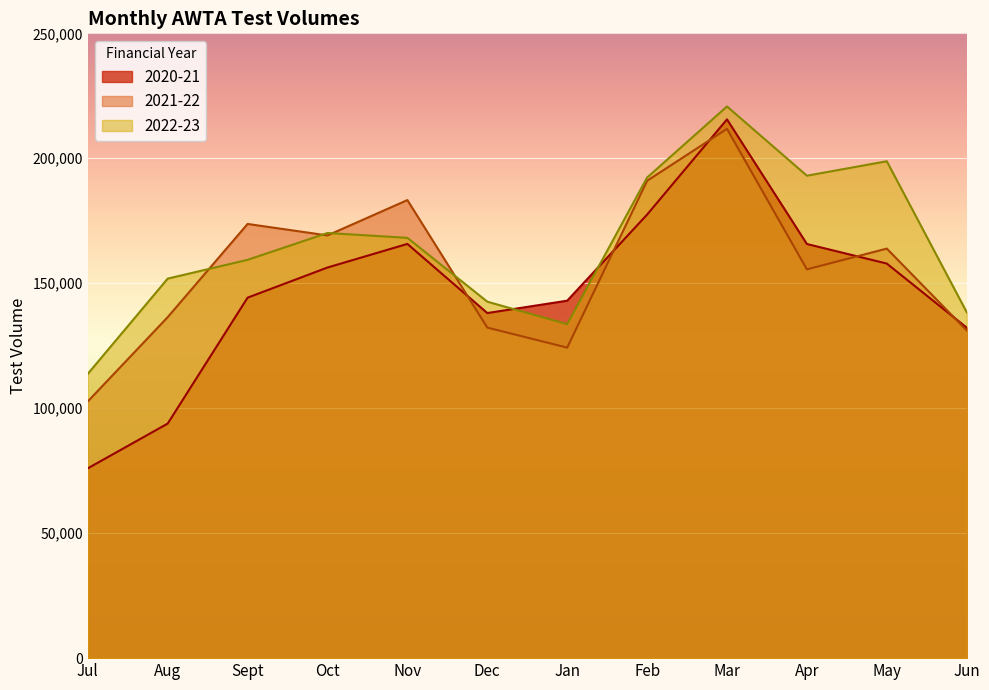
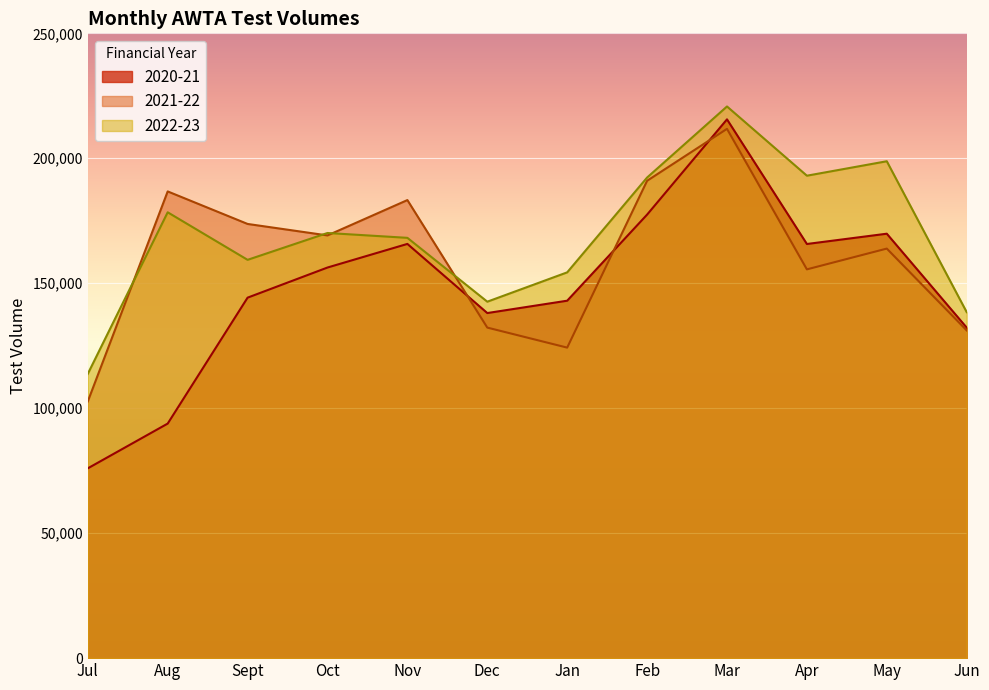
  {
    "2020-21": {
      "Jul": "76,000",
      "Aug": "94,000",
      "Sept": "144,000",
      "Oct": "156,000",
      "Nov": "166,000",
      "Dec": "138,000",
      "Jan": "143,000",
      "Feb": "177,000",
      "Mar": "216,000",
      "Apr": "166,000",
-     "May": "158,000",
+     "May": "170,000",
      "Jun": "132,000"
    },
    "2021-22": {
      "Jul": "103,000",
-     "Aug": "136,000",
+     "Aug": "187,000",
      "Sept": "174,000",
      "Nov": "183,000",
      "Dec": "132,000",
      "Jan": "124,000",
      "Feb": "191,000",
      "Mar": "212,000",
      "Apr": "156,000",
      "May": "164,000",
      "Jun": "131,000"
    },
    "2022-23": {
      "Jul": "114,000",
-     "Aug": "152,000",
+     "Aug": "178,000",
      "Sept": "159,000",
      "Nov": "168,000",
      "Dec": "143,000",
-     "Jan": "134,000",
+     "Jan": "154,000",
      "Feb": "192,000",
      "Mar": "221,000",
      "Apr": "193,000",
      "May": "199,000",
      "Jun": "138,000"
    }
  }
